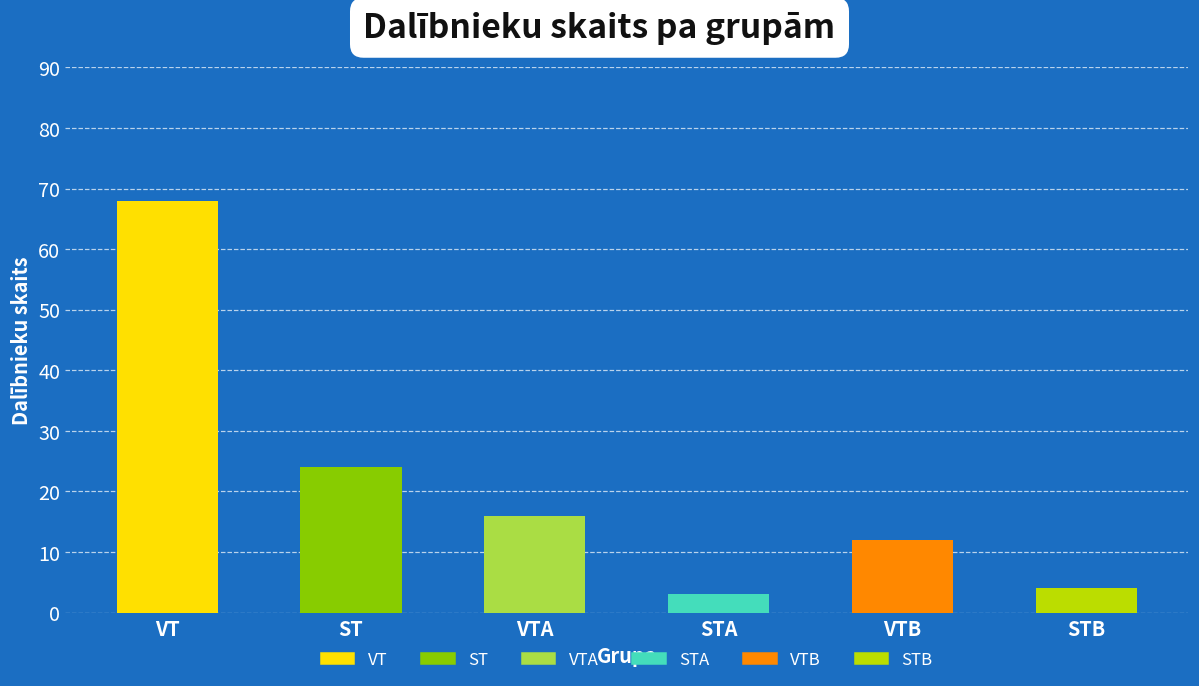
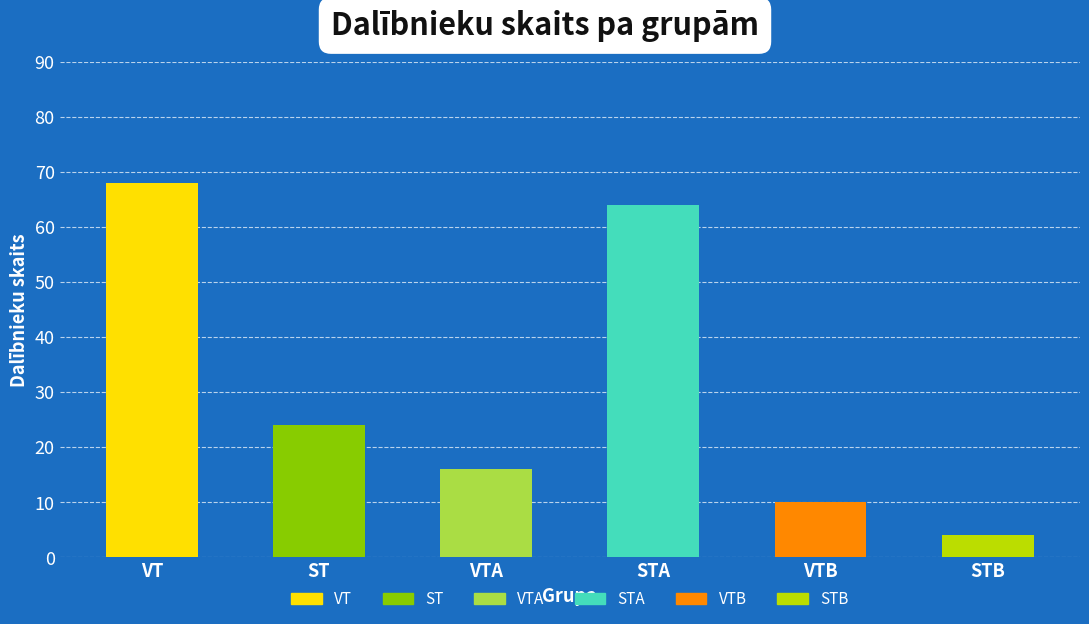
  {
    "VT": 68,
    "ST": 24,
    "VTA": 16,
-   "STA": 3,
-   "VTB": 12,
+   "STA": 64,
+   "VTB": 10,
    "STB": 4
  }
